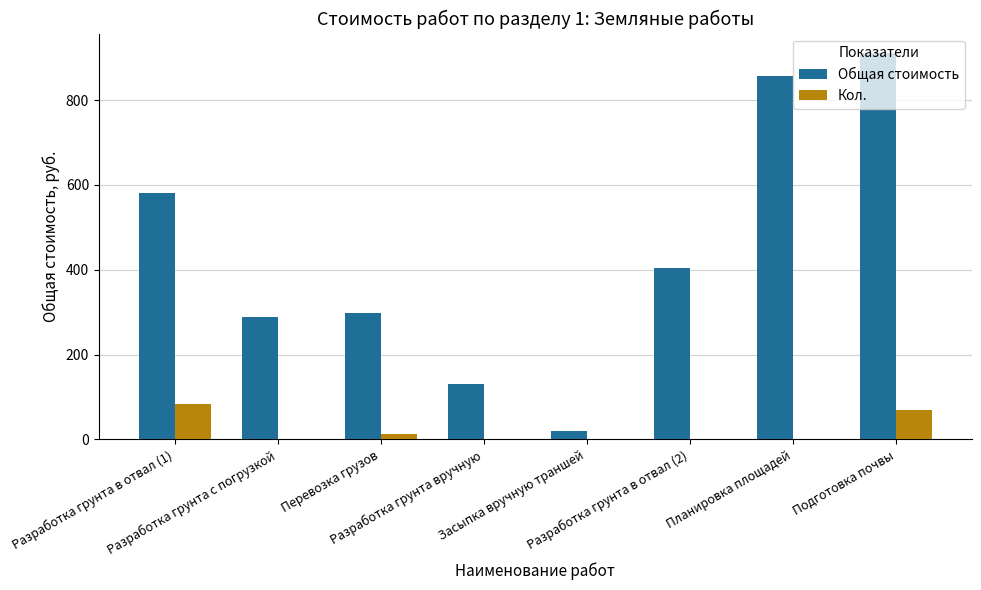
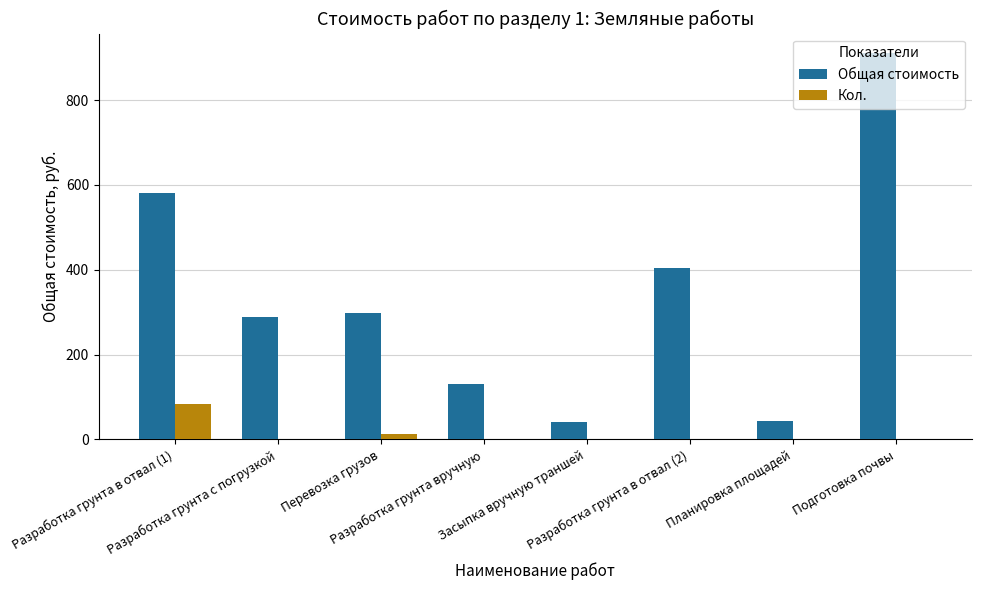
  {
    "Общая стоимость": {
      "Разработка грунта в отвал (1)": 580,
      "Разработка грунта с погрузкой": 290,
      "Перевозка грузов": 300,
      "Разработка грунта вручную": 130,
-     "Засыпка вручную траншей": 20,
+     "Засыпка вручную траншей": 40,
      "Разработка грунта в отвал (2)": 410,
-     "Планировка площадей": 860
+     "Планировка площадей": 40
    },
    "Кол.": {
      "Разработка грунта в отвал (1)": 80,
      "Перевозка грузов": 10,
-     "Подготовка почвы": 70
+     "Подготовка почвы": 0
    }
  }
